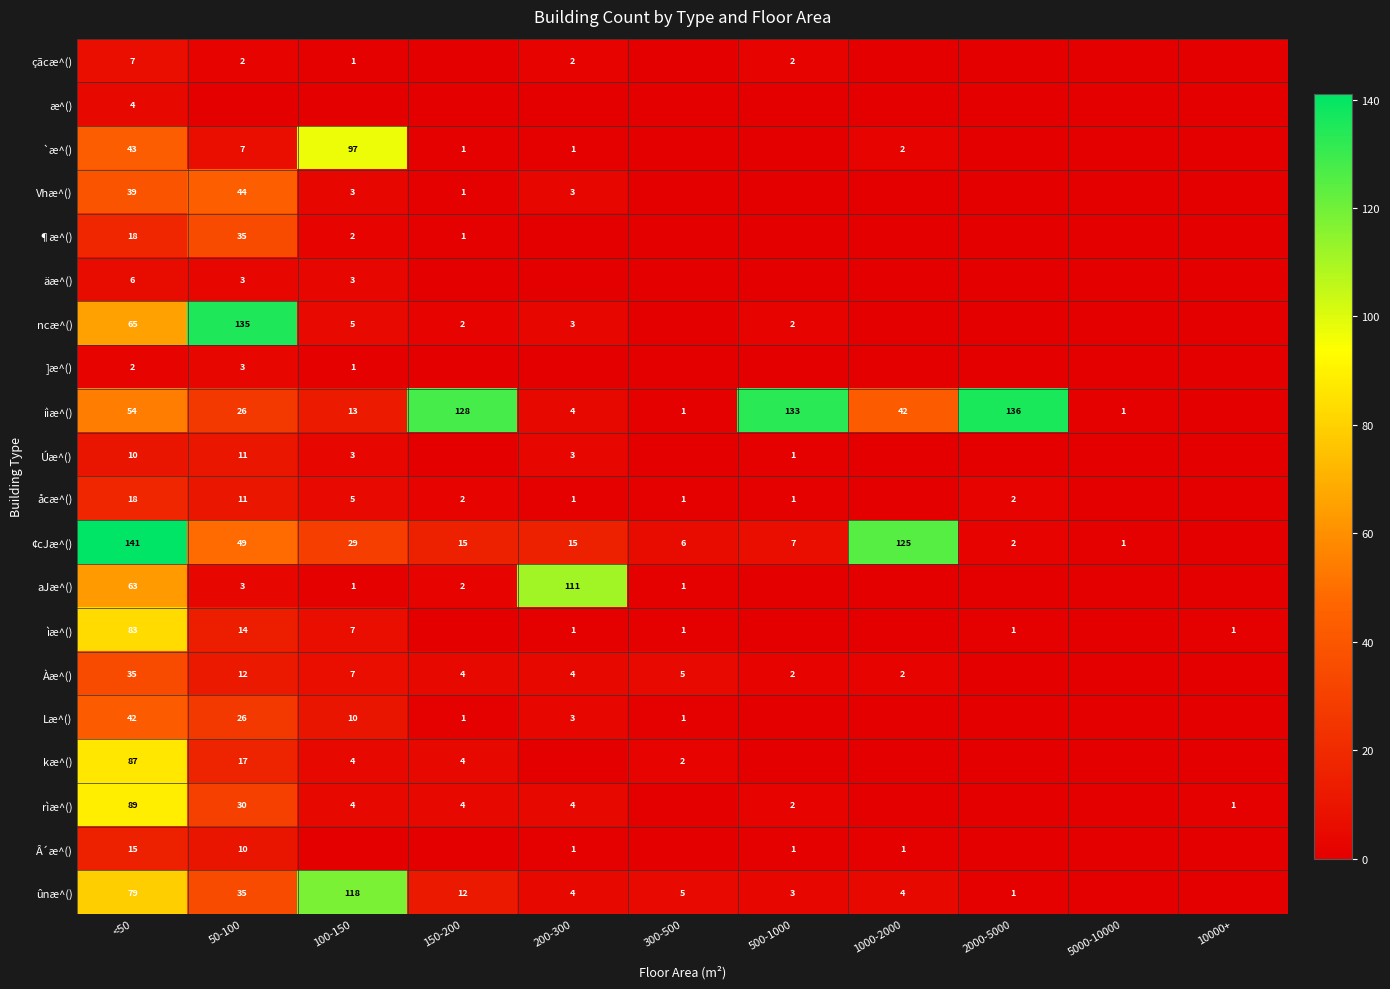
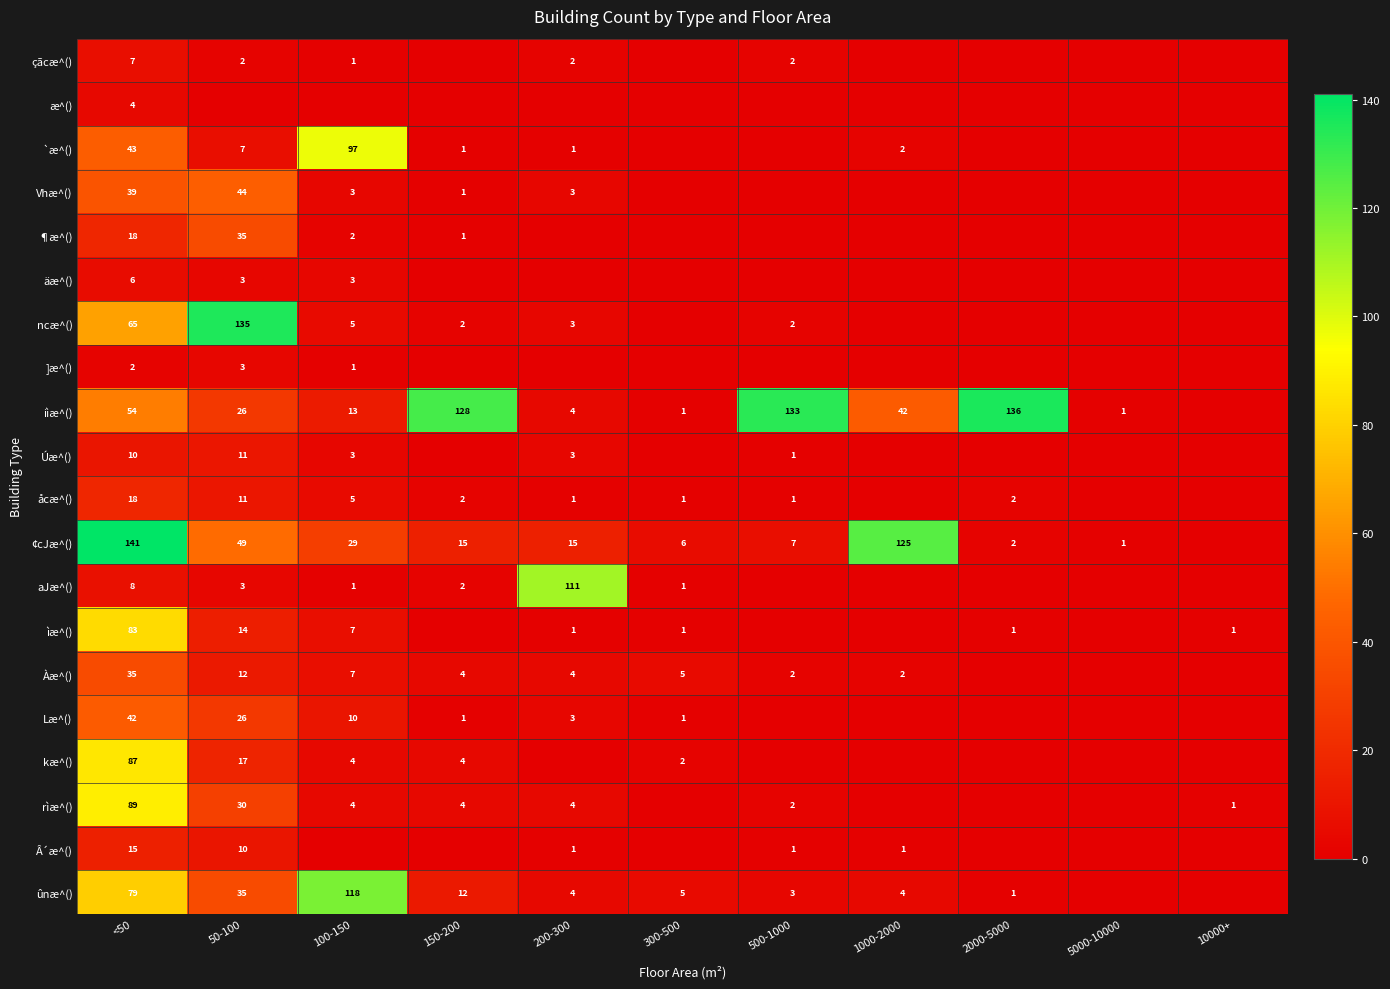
  {
    "çãcæ^()": {
      "<50": 7,
      "50-100": 2,
      "100-150": 1,
      "200-300": 2,
      "500-1000": 2
    },
    "æ^()": {
      "<50": 4
    },
    "`æ^()": {
      "<50": 43,
      "50-100": 7,
      "100-150": 97,
      "150-200": 1,
      "200-300": 1,
      "1000-2000": 2
    },
    "Vhæ^()": {
      "<50": 39,
      "50-100": 44,
      "100-150": 3,
      "150-200": 1,
      "200-300": 3
    },
    "¶æ^()": {
      "<50": 18,
      "50-100": 35,
      "100-150": 2,
      "150-200": 1
    },
    "äæ^()": {
      "<50": 6,
      "50-100": 3,
      "100-150": 3
    },
    "ncæ^()": {
      "<50": 65,
      "50-100": 135,
      "100-150": 5,
      "150-200": 2,
      "200-300": 3,
      "500-1000": 2
    },
    "]æ^()": {
      "<50": 2,
      "50-100": 3,
      "100-150": 1
    },
    "iìæ^()": {
      "<50": 54,
      "50-100": 26,
      "100-150": 13,
      "150-200": 128,
      "200-300": 4,
      "300-500": 1,
      "500-1000": 133,
      "1000-2000": 42,
      "2000-5000": 136,
      "5000-10000": 1
    },
    "Úæ^()": {
      "<50": 10,
      "50-100": 11,
      "100-150": 3,
      "200-300": 3,
      "500-1000": 1
    },
    "åcæ^()": {
      "<50": 18,
      "50-100": 11,
      "100-150": 5,
      "150-200": 2,
      "200-300": 1,
      "300-500": 1,
      "500-1000": 1,
      "2000-5000": 2
    },
    "¢cJæ^()": {
      "<50": 141,
      "50-100": 49,
      "100-150": 29,
      "150-200": 15,
      "200-300": 15,
      "300-500": 6,
      "500-1000": 7,
      "1000-2000": 125,
      "2000-5000": 2,
      "5000-10000": 1
    },
    "aJæ^()": {
-     "<50": 63,
+     "<50": 8,
      "50-100": 3,
      "100-150": 1,
      "150-200": 2,
      "200-300": 111,
      "300-500": 1
    },
    "ìæ^()": {
      "<50": 83,
      "50-100": 14,
      "100-150": 7,
      "200-300": 1,
      "300-500": 1,
      "2000-5000": 1,
      "10000+": 1
    },
    "Àæ^()": {
      "<50": 35,
      "50-100": 12,
      "100-150": 7,
      "150-200": 4,
      "200-300": 4,
      "300-500": 5,
      "500-1000": 2,
      "1000-2000": 2
    },
    "Læ^()": {
      "<50": 42,
      "50-100": 26,
      "100-150": 10,
      "150-200": 1,
      "200-300": 3,
      "300-500": 1
    },
    "kæ^()": {
      "<50": 87,
      "50-100": 17,
      "100-150": 4,
      "150-200": 4,
      "300-500": 2
    },
    "rìæ^()": {
      "<50": 89,
      "50-100": 30,
      "100-150": 4,
      "150-200": 4,
      "200-300": 4,
      "500-1000": 2,
      "10000+": 1
    },
    "Â´æ^()": {
      "<50": 15,
      "50-100": 10,
      "200-300": 1,
      "500-1000": 1,
      "1000-2000": 1
    },
    "ûnæ^()": {
      "<50": 79,
      "50-100": 35,
      "100-150": 118,
      "150-200": 12,
      "200-300": 4,
      "300-500": 5,
      "500-1000": 3,
      "1000-2000": 4,
      "2000-5000": 1
    }
  }
